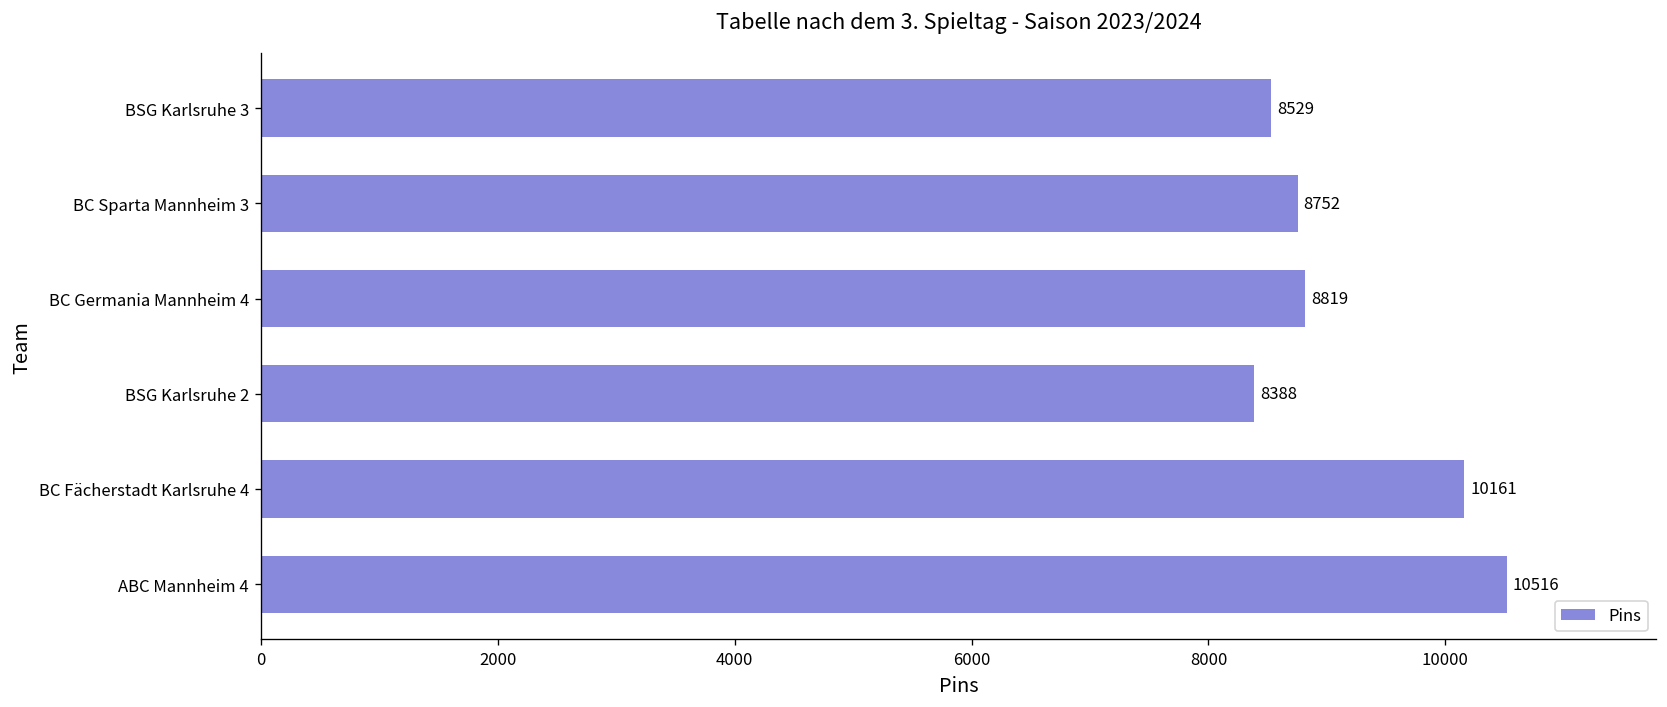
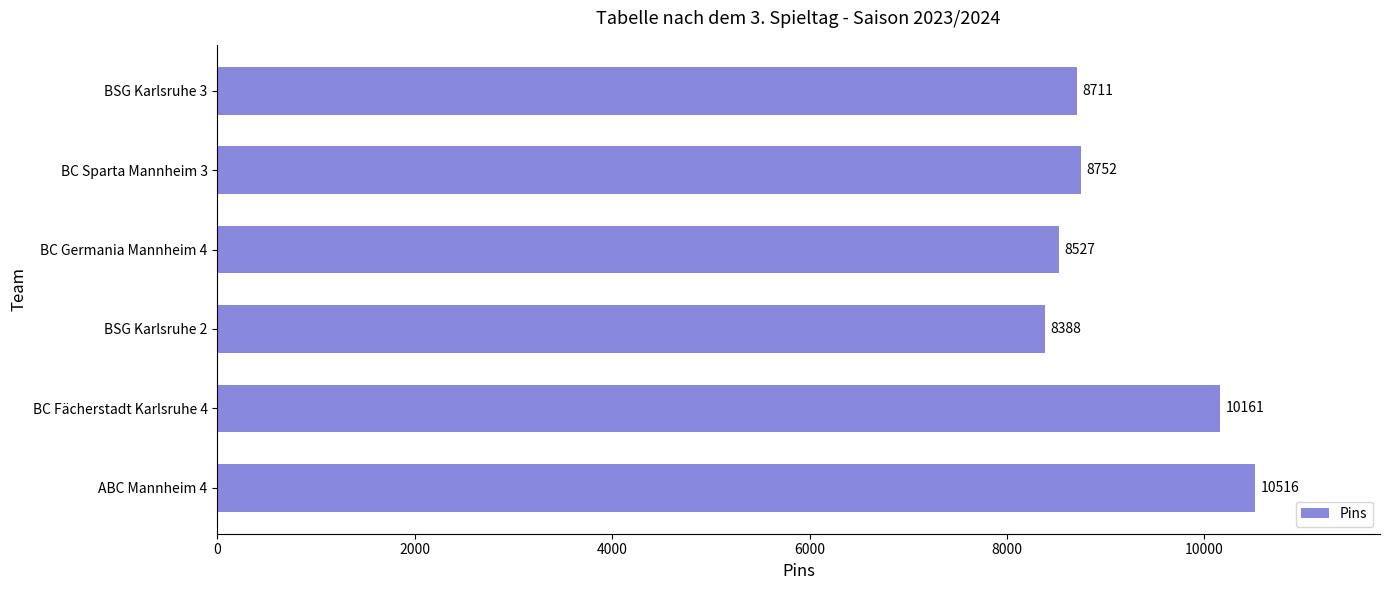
  {
-   "BSG Karlsruhe 3": 8529,
+   "BSG Karlsruhe 3": 8711,
    "BC Sparta Mannheim 3": 8752,
-   "BC Germania Mannheim 4": 8819,
+   "BC Germania Mannheim 4": 8527,
    "BSG Karlsruhe 2": 8388,
    "BC Fächerstadt Karlsruhe 4": 10161,
    "ABC Mannheim 4": 10516
  }
